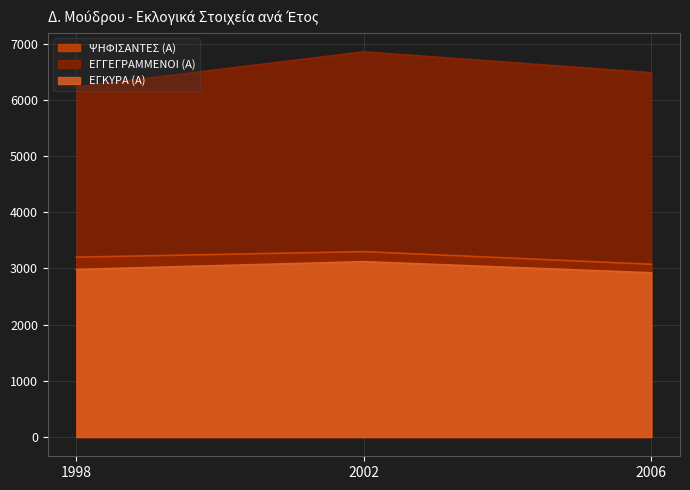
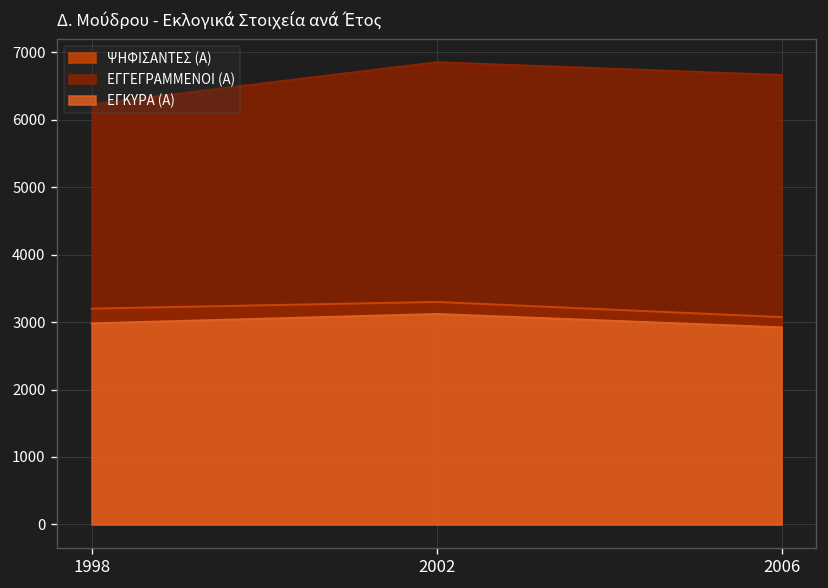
  {
    "ΕΓΓΕΓΡΑΜΜΕΝΟΙ (Α)": {
      "2002": 6900,
-     "2006": 6500
+     "2006": 6700
    }
  }
